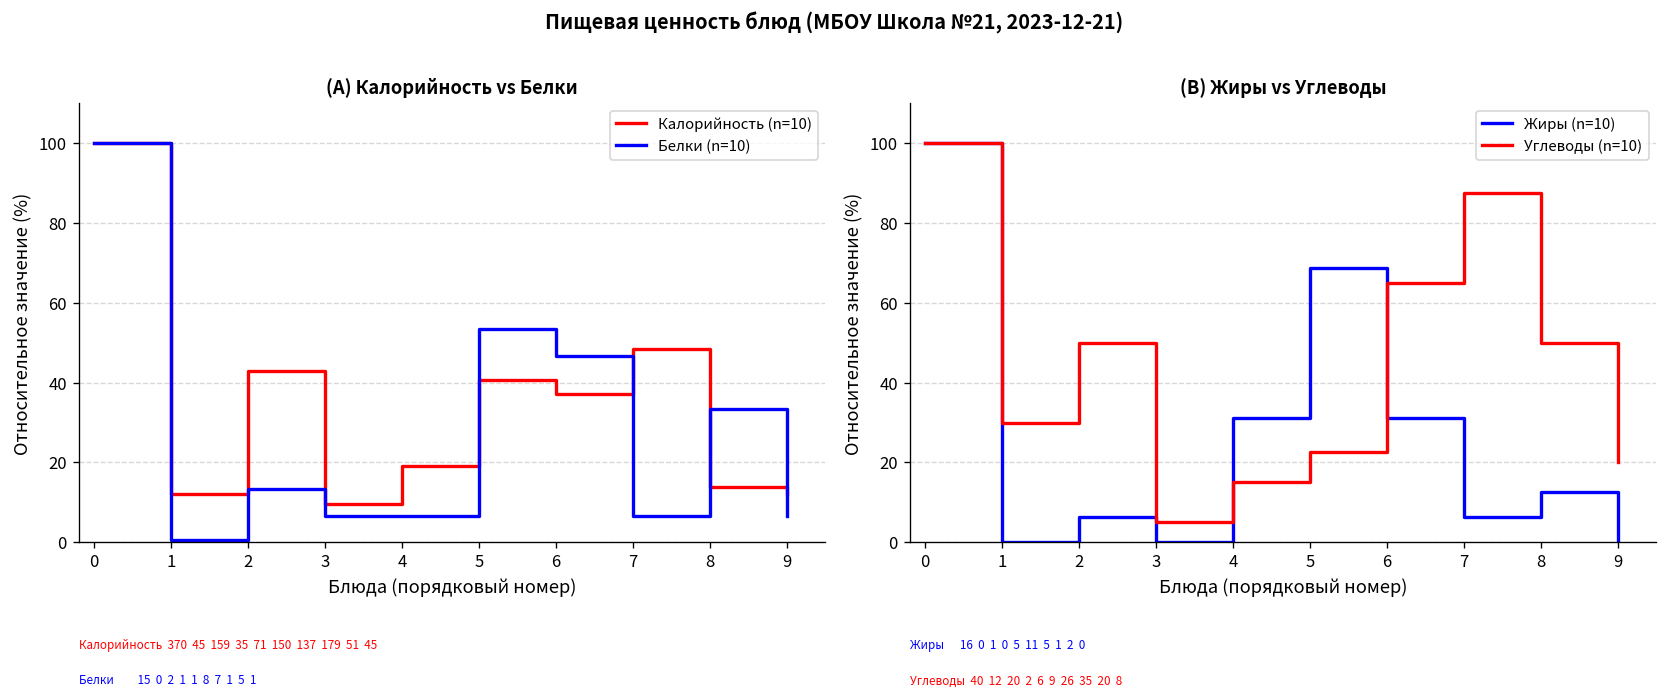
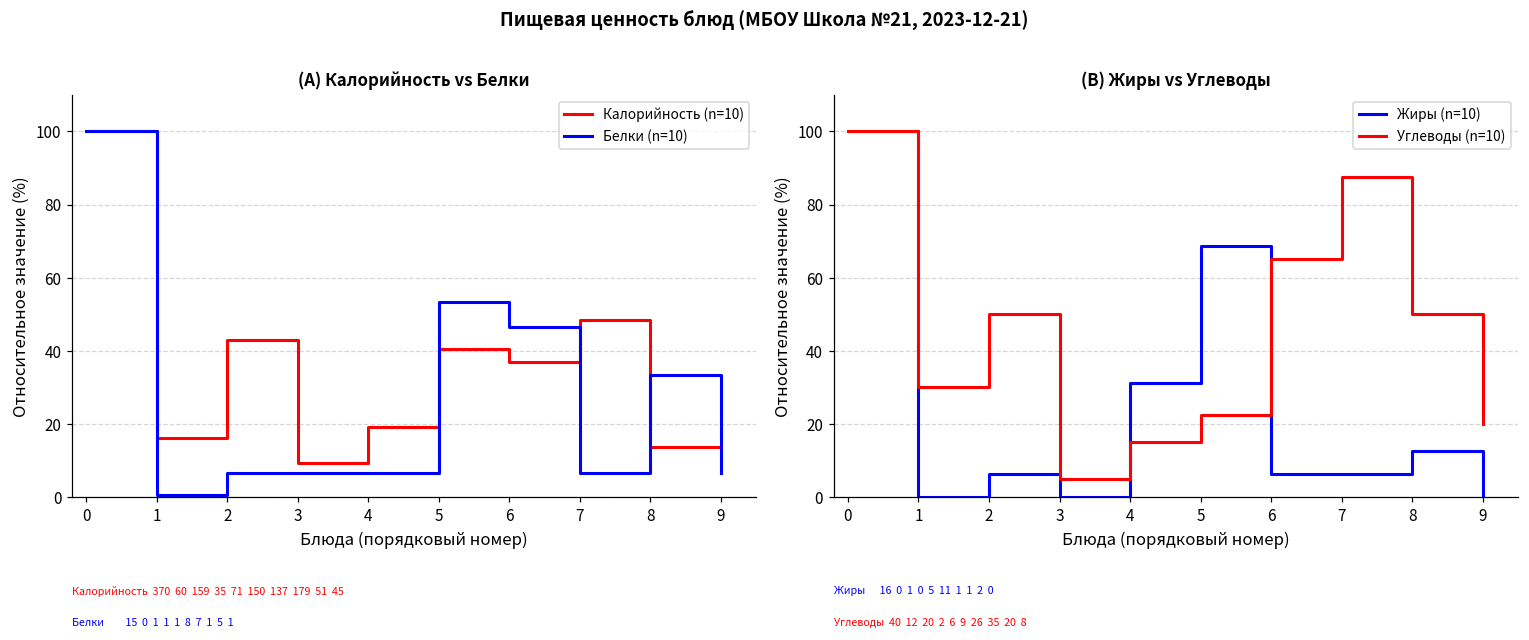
  {
    "(A) Калорийность vs Белки": {
      "Калорийность (n=10)": {
-       "1": 45
+       "1": 60
      },
      "Белки (n=10)": {
-       "2": 2
+       "2": 1
      }
    },
    "(B) Жиры vs Углеводы": {
      "Жиры (n=10)": {
-       "6": 5
+       "6": 1
      },
      "Углеводы (n=10)": {
        "1": 30,
        "2": 50,
        "3": 5,
        "4": 15,
        "5": 23,
        "6": 65,
        "7": 88,
        "8": 50,
        "9": 20
      }
    }
  }
